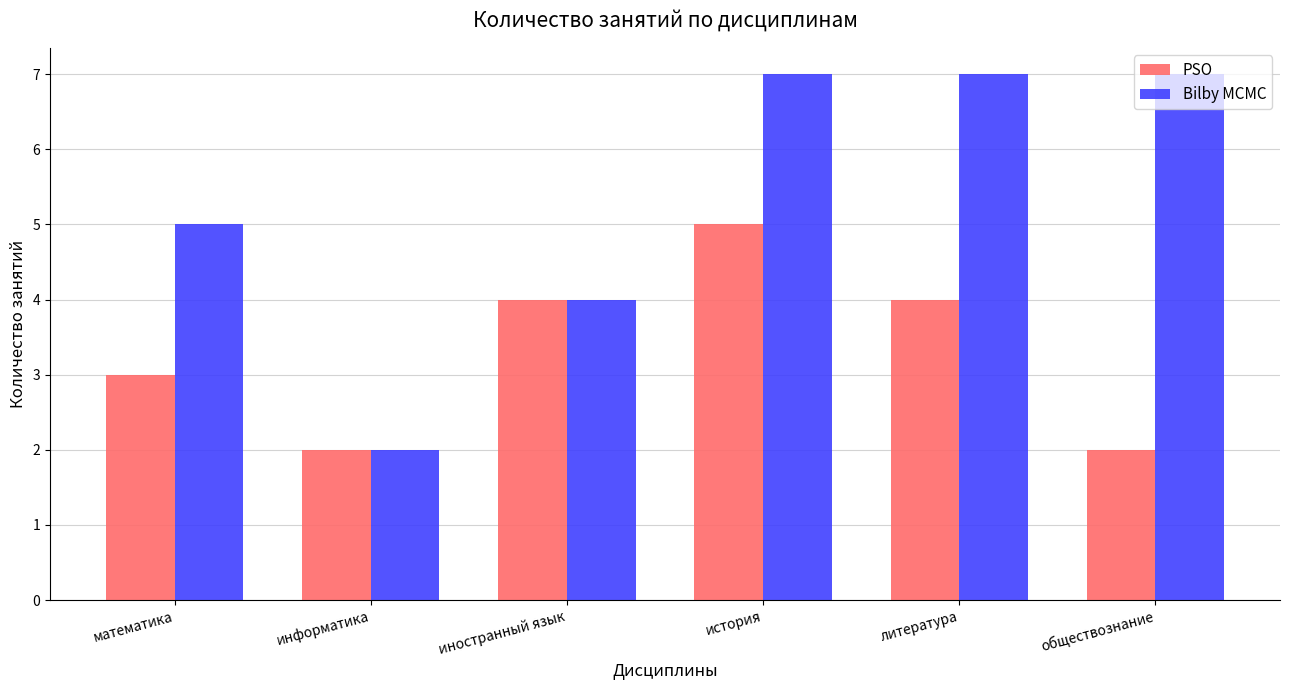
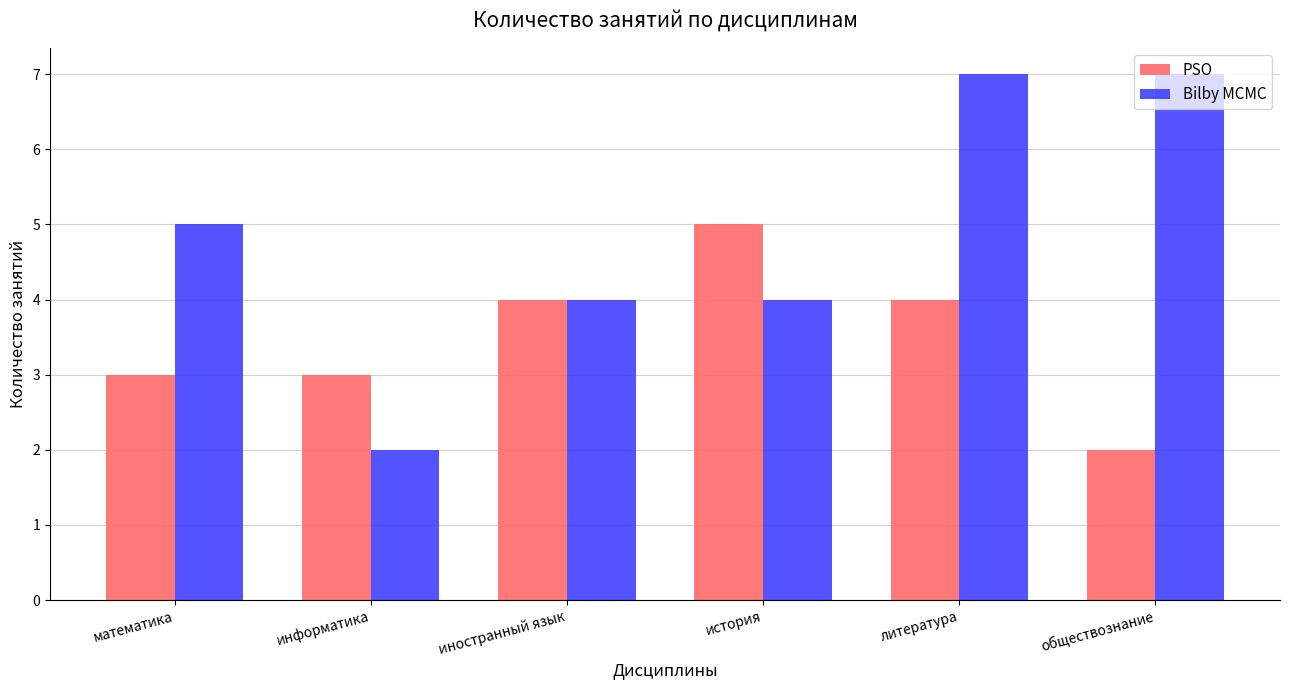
  {
    "PSO": {
      "математика": 3,
-     "информатика": 2,
+     "информатика": 3,
      "иностранный язык": 4,
      "история": 5,
      "литература": 4,
      "обществознание": 2
    },
    "Bilby MCMC": {
      "математика": 5,
      "информатика": 2,
      "иностранный язык": 4,
-     "история": 7,
+     "история": 4,
      "литература": 7
    }
  }
